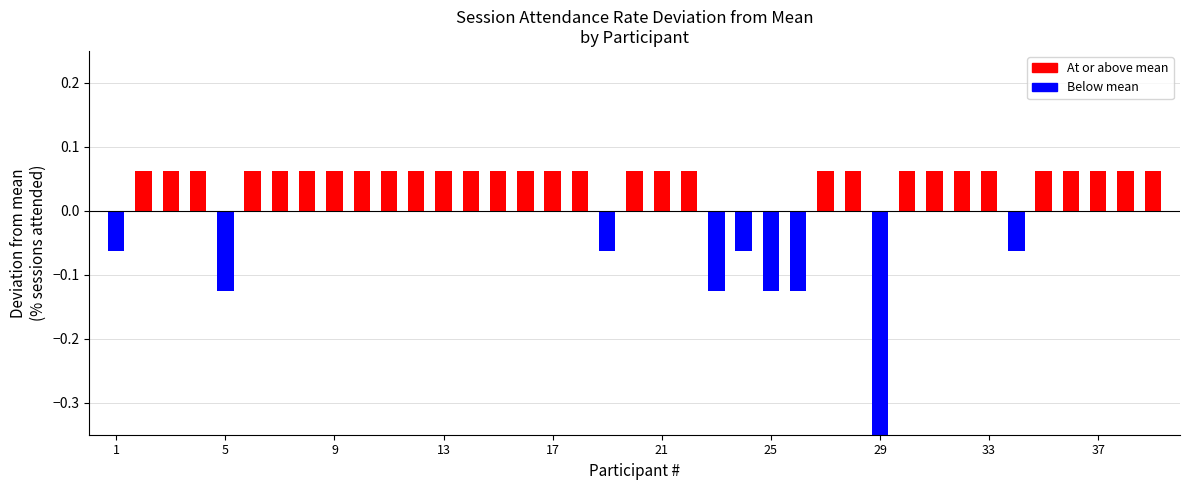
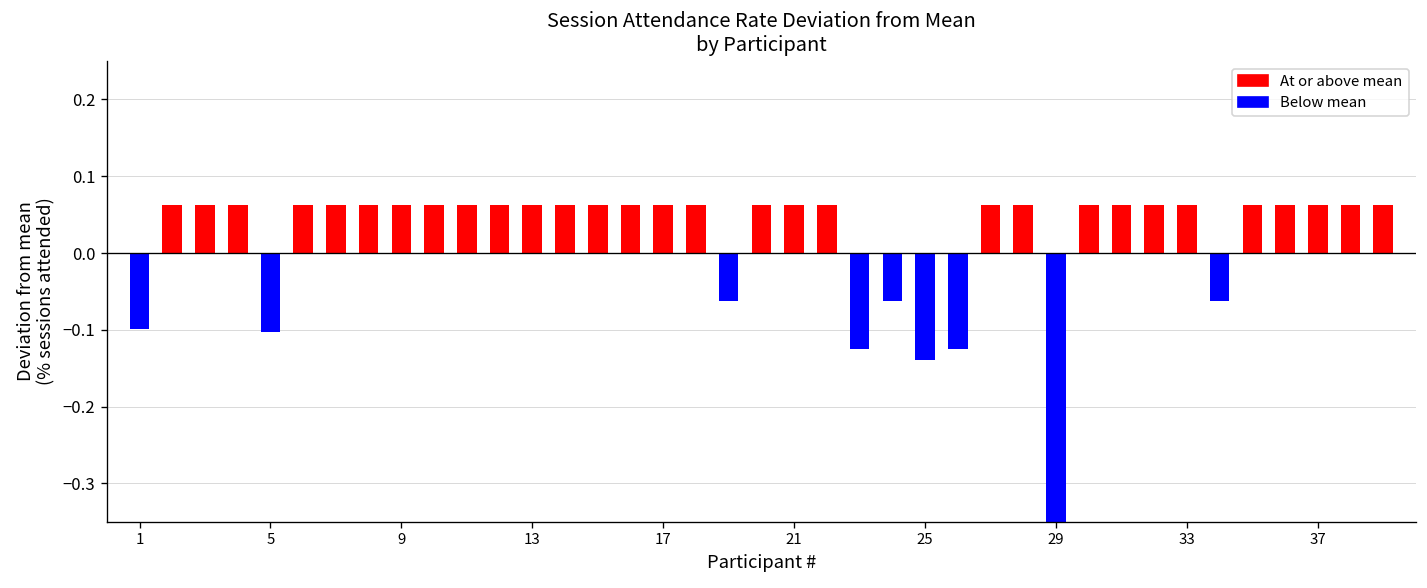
  {
-   "1": -0.06,
-   "5": -0.13,
+   "1": -0.10,
+   "5": -0.10,
    "9": 0.06,
    "13": 0.06,
    "17": 0.06,
    "21": 0.06,
-   "25": -0.13,
+   "25": -0.14,
    "33": 0.06,
    "37": 0.06
  }
